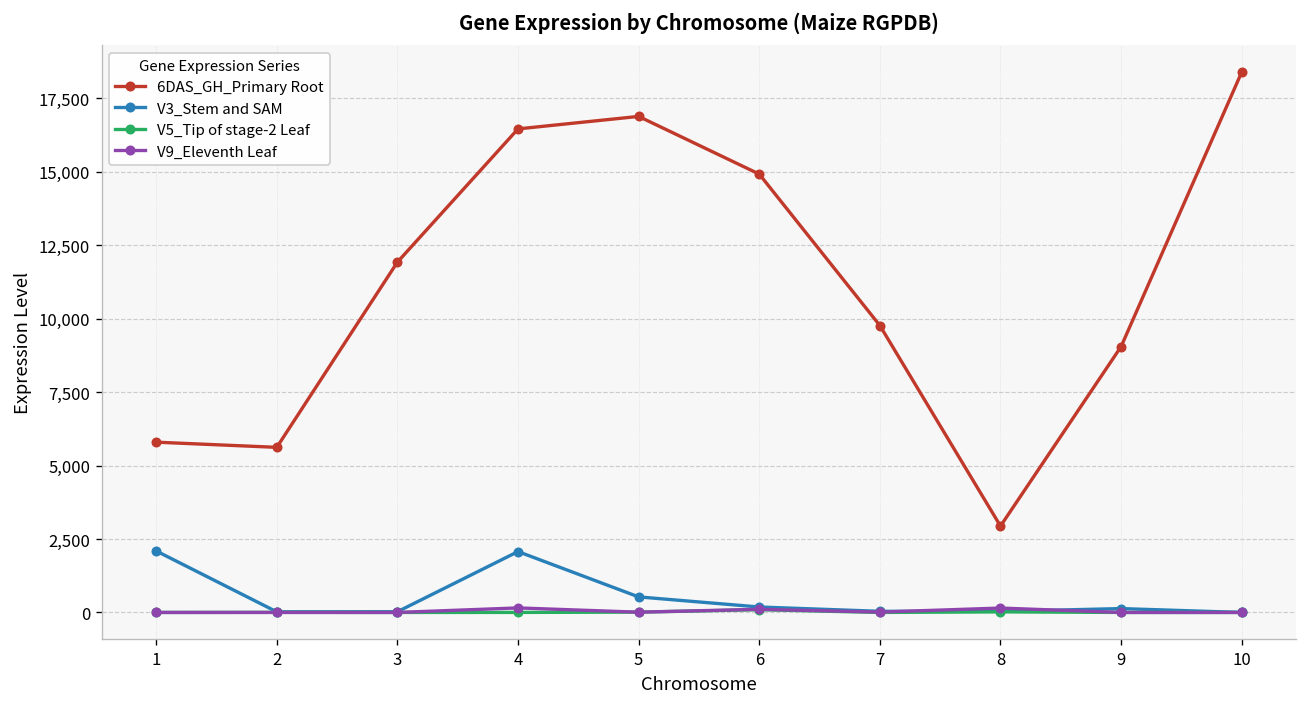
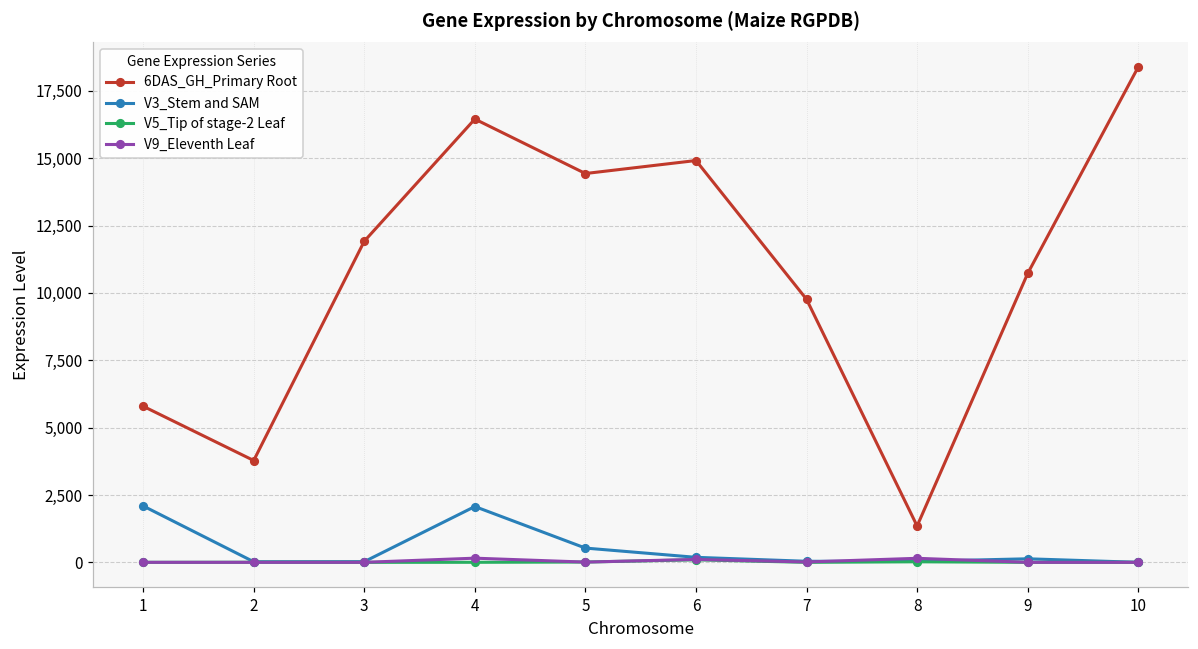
  {
    "6DAS_GH_Primary Root": {
      "1": "5,800",
-     "2": "5,600",
+     "2": "3,800",
      "3": "11,900",
      "4": "16,500",
-     "5": "16,900",
+     "5": "14,400",
      "6": "14,900",
      "7": "9,800",
-     "8": "2,900",
-     "9": "9,000",
+     "8": "1,300",
+     "9": "10,700",
      "10": "18,400"
    },
    "V3_Stem and SAM": {
      "1": "2,100",
      "4": "2,100",
      "5": "500",
      "9": "100"
    },
    "V5_Tip of stage-2 Leaf": {
      "4": "0"
    },
    "V9_Eleventh Leaf": {
      "4": "200",
      "8": "100"
    }
  }
